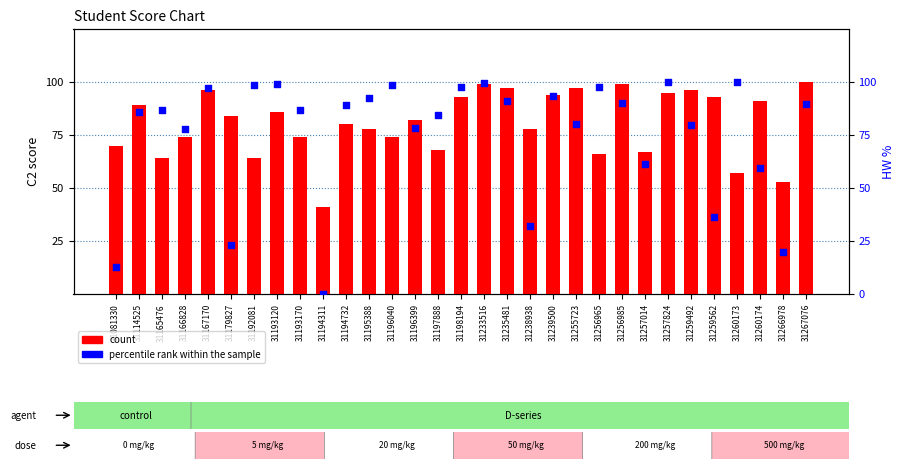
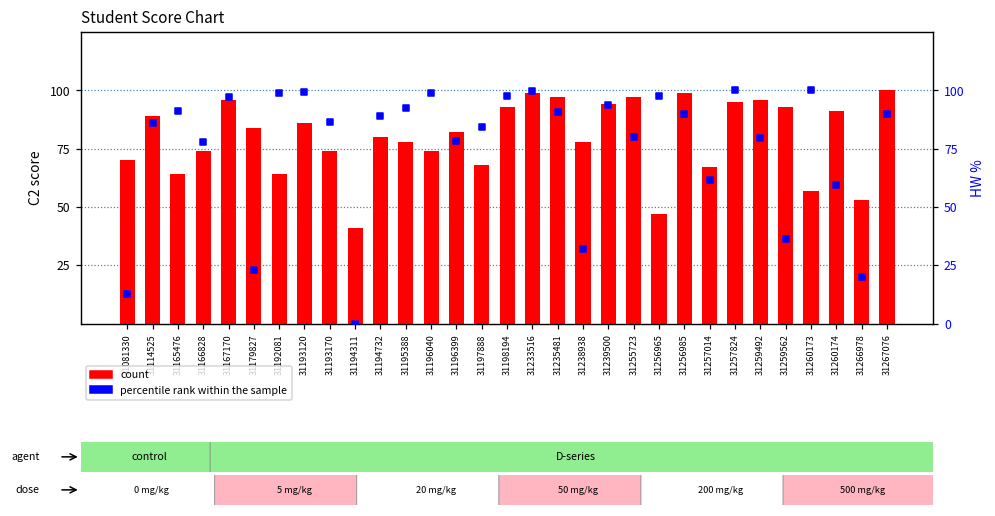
  {
    "count": {
      "31081330": 70,
      "31114525": 89,
      "31165476": 64,
      "31166828": 74,
      "31167170": 96,
      "31179827": 84,
      "31192081": 64,
      "31193120": 86,
      "31193170": 74,
      "31194311": 41,
      "31194732": 80,
      "31195388": 78,
      "31196040": 74,
      "31196399": 82,
      "31197888": 68,
      "31198194": 93,
      "31233516": 99,
      "31235481": 97,
      "31238938": 78,
      "31239500": 94,
      "31255723": 97,
-     "31256965": 66,
+     "31256965": 47,
      "31256985": 99,
      "31257014": 67,
      "31257824": 95,
      "31259492": 96,
      "31259562": 93,
      "31260173": 57,
      "31260174": 91,
      "31266978": 53,
      "31267076": 100
    },
    "percentile rank within the sample": {
-     "31165476": 87
+     "31165476": 91
    }
  }
